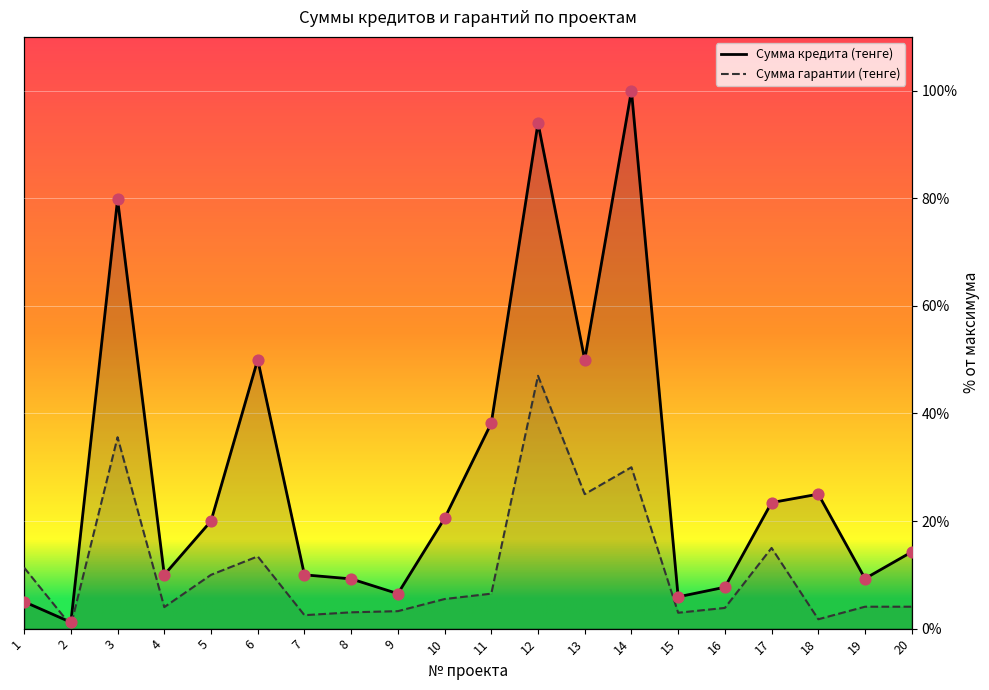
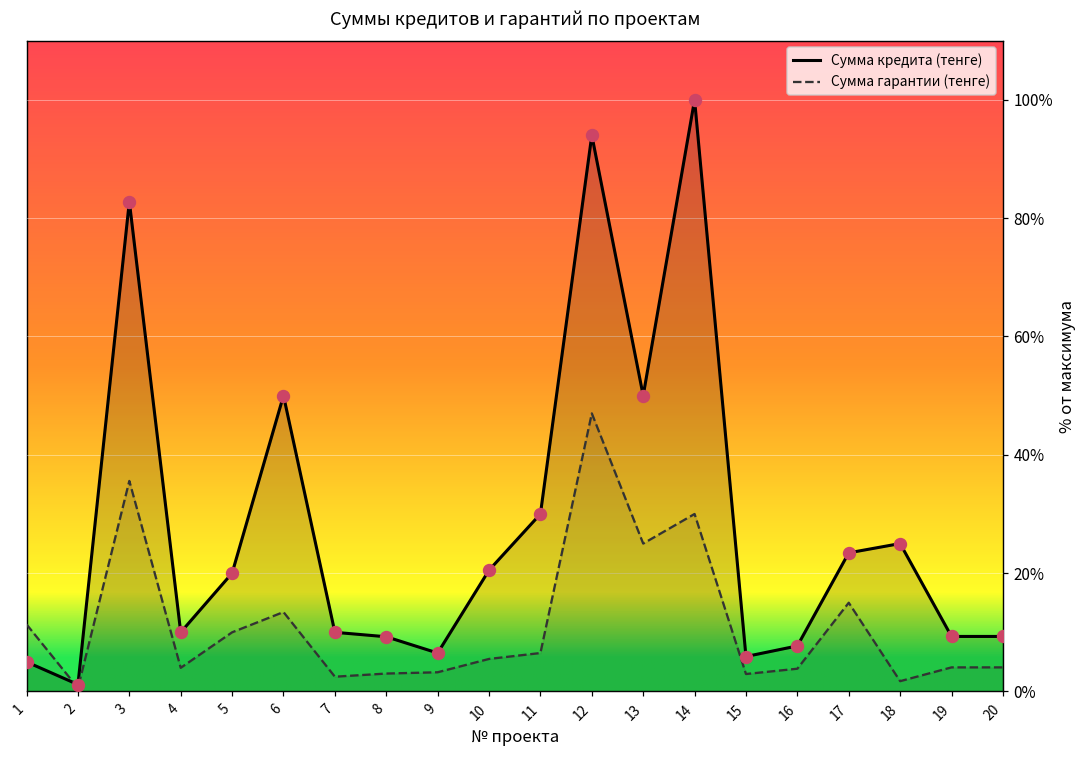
  {
    "Сумма кредита (тенге)": {
      "1": "5%",
      "2": "1%",
-     "3": "80%",
+     "3": "83%",
      "4": "10%",
      "5": "20%",
      "6": "50%",
      "7": "10%",
      "8": "9%",
      "9": "7%",
      "10": "21%",
-     "11": "38%",
+     "11": "30%",
      "12": "94%",
      "13": "50%",
      "14": "100%",
      "15": "6%",
      "16": "8%",
      "17": "23%",
      "18": "25%",
      "19": "9%",
-     "20": "14%"
+     "20": "9%"
    },
    "Сумма гарантии (тенге)": {
      "1": "11%",
      "2": "1%",
      "3": "36%",
      "4": "4%",
      "5": "10%",
      "6": "13%",
      "7": "3%",
      "8": "3%",
      "9": "3%",
      "10": "6%",
      "11": "7%",
      "12": "47%",
      "13": "25%",
      "14": "30%",
      "15": "3%",
      "16": "4%",
      "17": "15%",
      "18": "2%",
      "19": "4%",
      "20": "4%"
    }
  }
